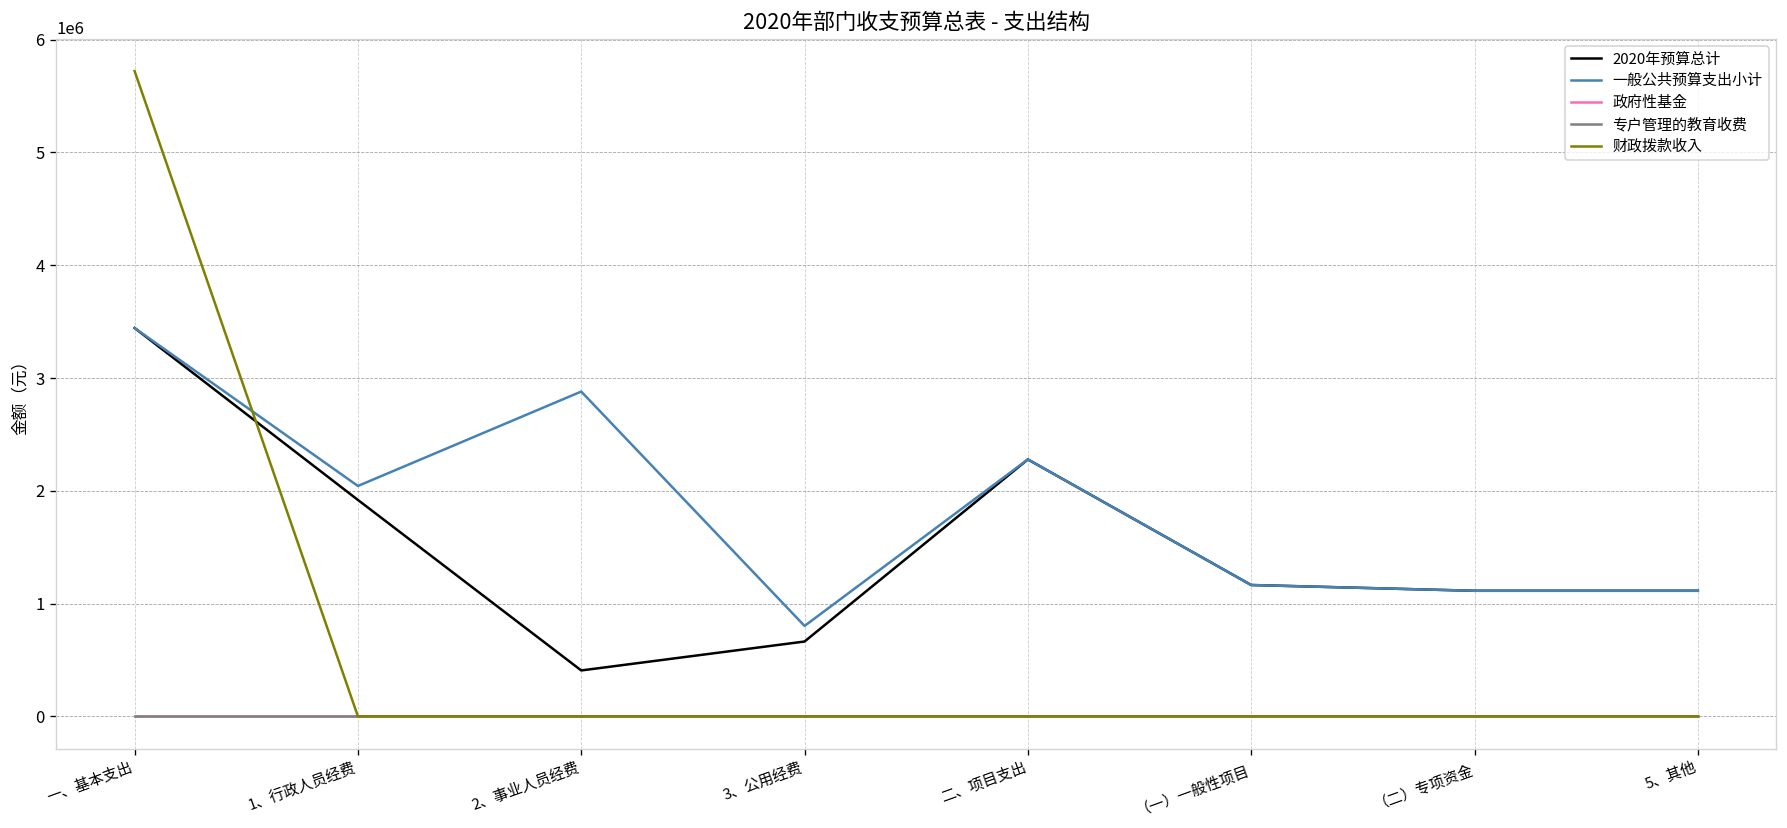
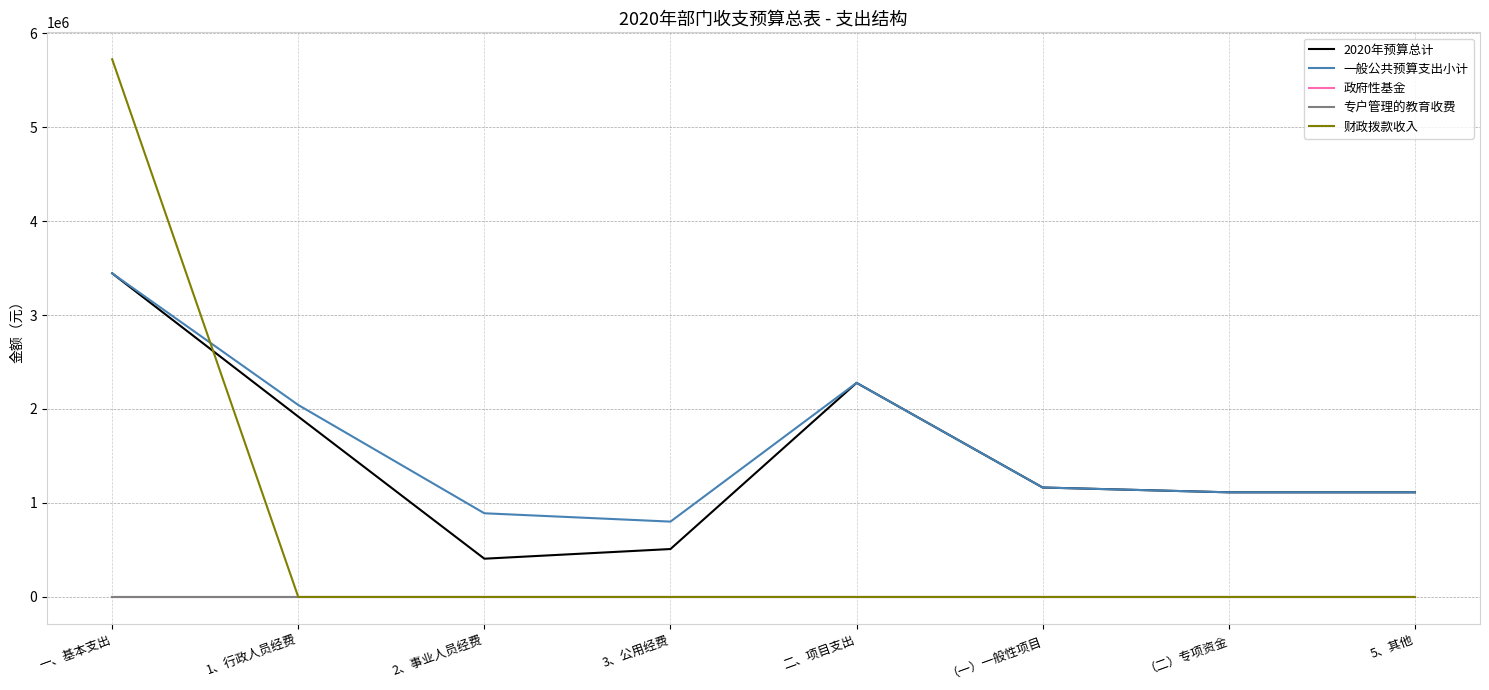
  {
    "2020年预算总计": {
      "1、行政人员经费": 1900000,
      "2、事业人员经费": 400000,
-     "3、公用经费": 700000
+     "3、公用经费": 500000
    },
    "一般公共预算支出小计": {
      "1、行政人员经费": 2000000,
-     "2、事业人员经费": 2900000,
+     "2、事业人员经费": 900000,
      "3、公用经费": 800000
    },
    "专户管理的教育收费": {
      "一、基本支出": 0
    },
    "财政拨款收入": {
      "一、基本支出": 5700000
    }
  }
